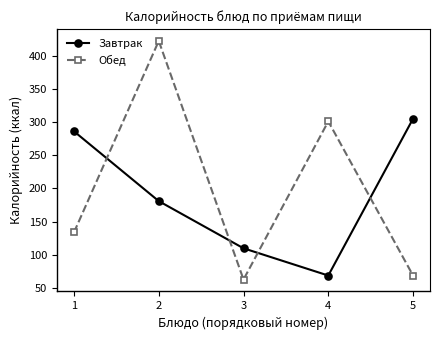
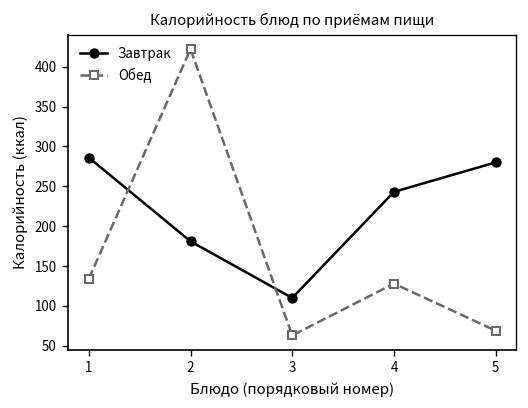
  {
    "Завтрак": {
      "1": 290,
      "2": 180,
      "3": 110,
-     "4": 70,
-     "5": 310
+     "4": 240,
+     "5": 280
    },
    "Обед": {
      "1": 130,
      "2": 420,
      "3": 60,
-     "4": 300,
+     "4": 130,
      "5": 70
    }
  }
